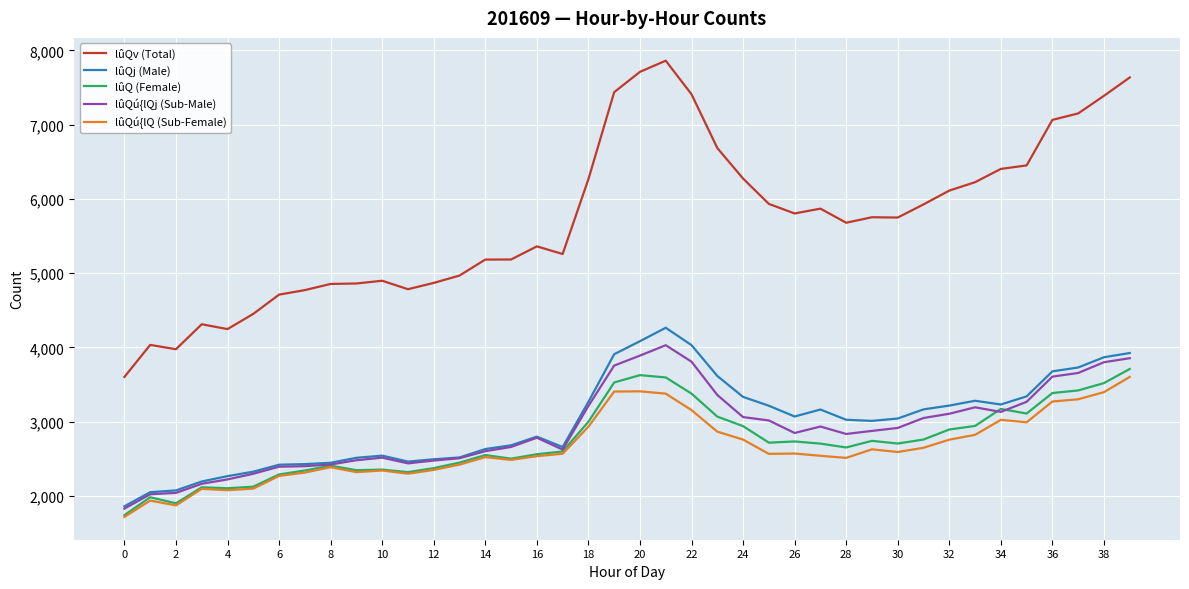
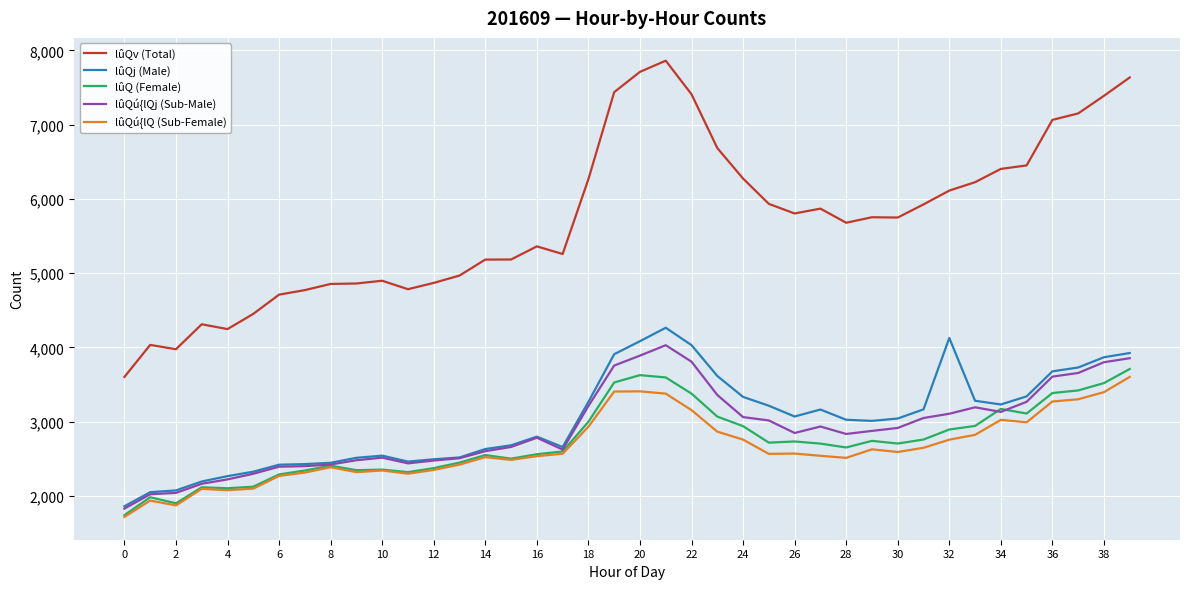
  {
    "lûQv (Total)": {
      "0": "3,600",
      "2": "4,000",
      "4": "4,200",
      "6": "4,700",
      "8": "4,900",
      "10": "4,900",
      "12": "4,900",
      "14": "5,200",
      "16": "5,400",
      "18": "6,300",
      "20": "7,700",
      "22": "7,400",
      "24": "6,300",
      "26": "5,800",
      "28": "5,700",
      "30": "5,700",
      "32": "6,100",
      "34": "6,400",
      "36": "7,100",
      "38": "7,400"
    },
    "lûQj (Male)": {
      "4": "2,300",
      "18": "3,300",
      "20": "4,100",
      "22": "4,000",
      "24": "3,300",
      "26": "3,100",
      "28": "3,000",
      "30": "3,000",
-     "32": "3,200",
+     "32": "4,100",
      "34": "3,200",
      "36": "3,700",
      "38": "3,900"
    },
    "lûQ (Female)": {
      "18": "3,000",
      "20": "3,600",
      "22": "3,400",
      "24": "2,900",
      "26": "2,700",
      "28": "2,700",
      "30": "2,700",
      "32": "2,900",
      "34": "3,200",
      "36": "3,400",
      "38": "3,500"
    },
    "lûQú{lQj (Sub-Male)": {
      "4": "2,200",
      "18": "3,200",
      "20": "3,900",
      "22": "3,800",
      "24": "3,100",
      "26": "2,800",
      "28": "2,800",
      "30": "2,900",
      "32": "3,100",
      "34": "3,100",
      "36": "3,600",
      "38": "3,800"
    },
    "lûQú{lQ (Sub-Female)": {
      "18": "2,900",
      "20": "3,400",
      "22": "3,200",
      "24": "2,800",
      "26": "2,600",
      "28": "2,500",
      "30": "2,600",
      "32": "2,800",
      "34": "3,000",
      "36": "3,300",
      "38": "3,400"
    }
  }
